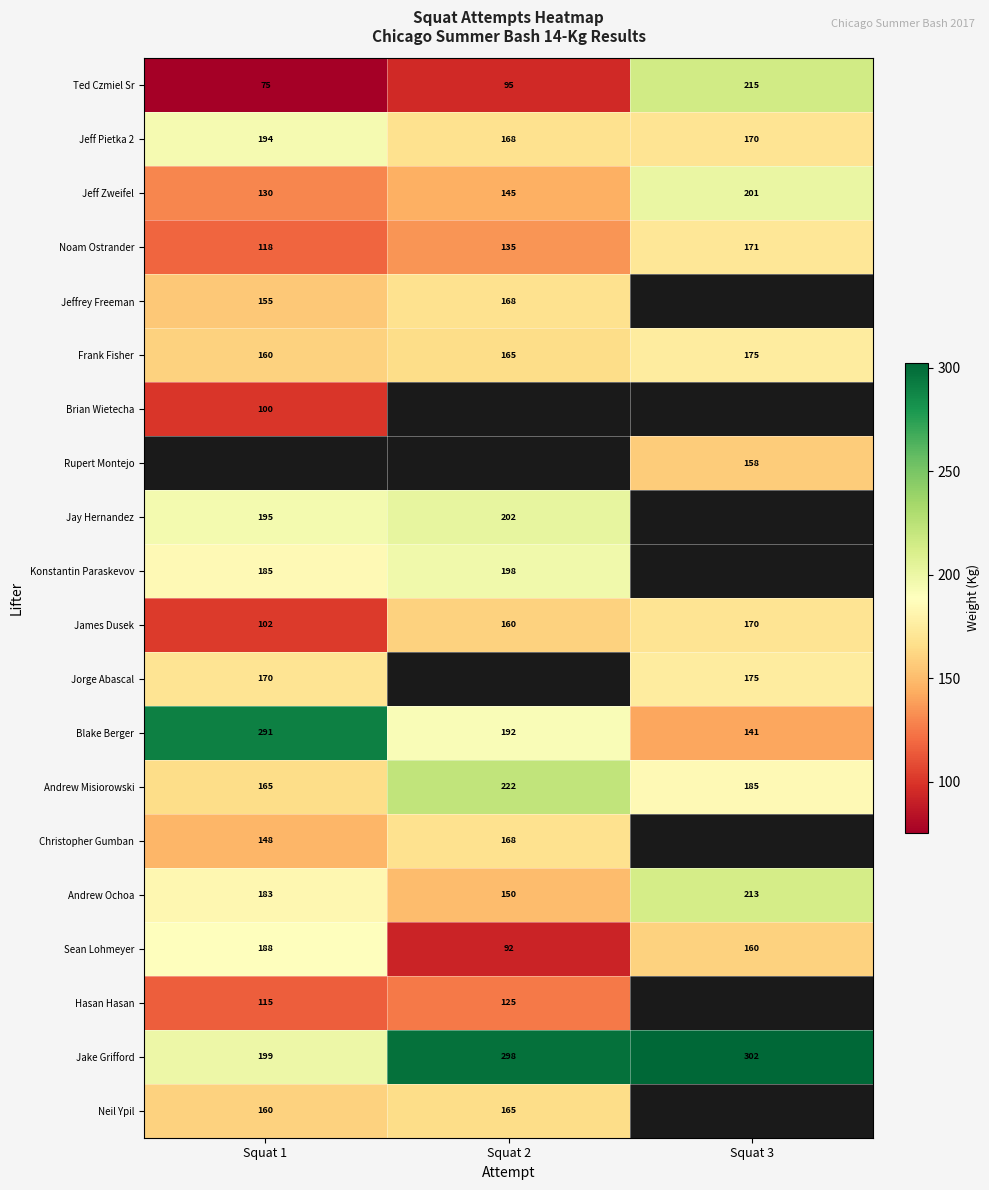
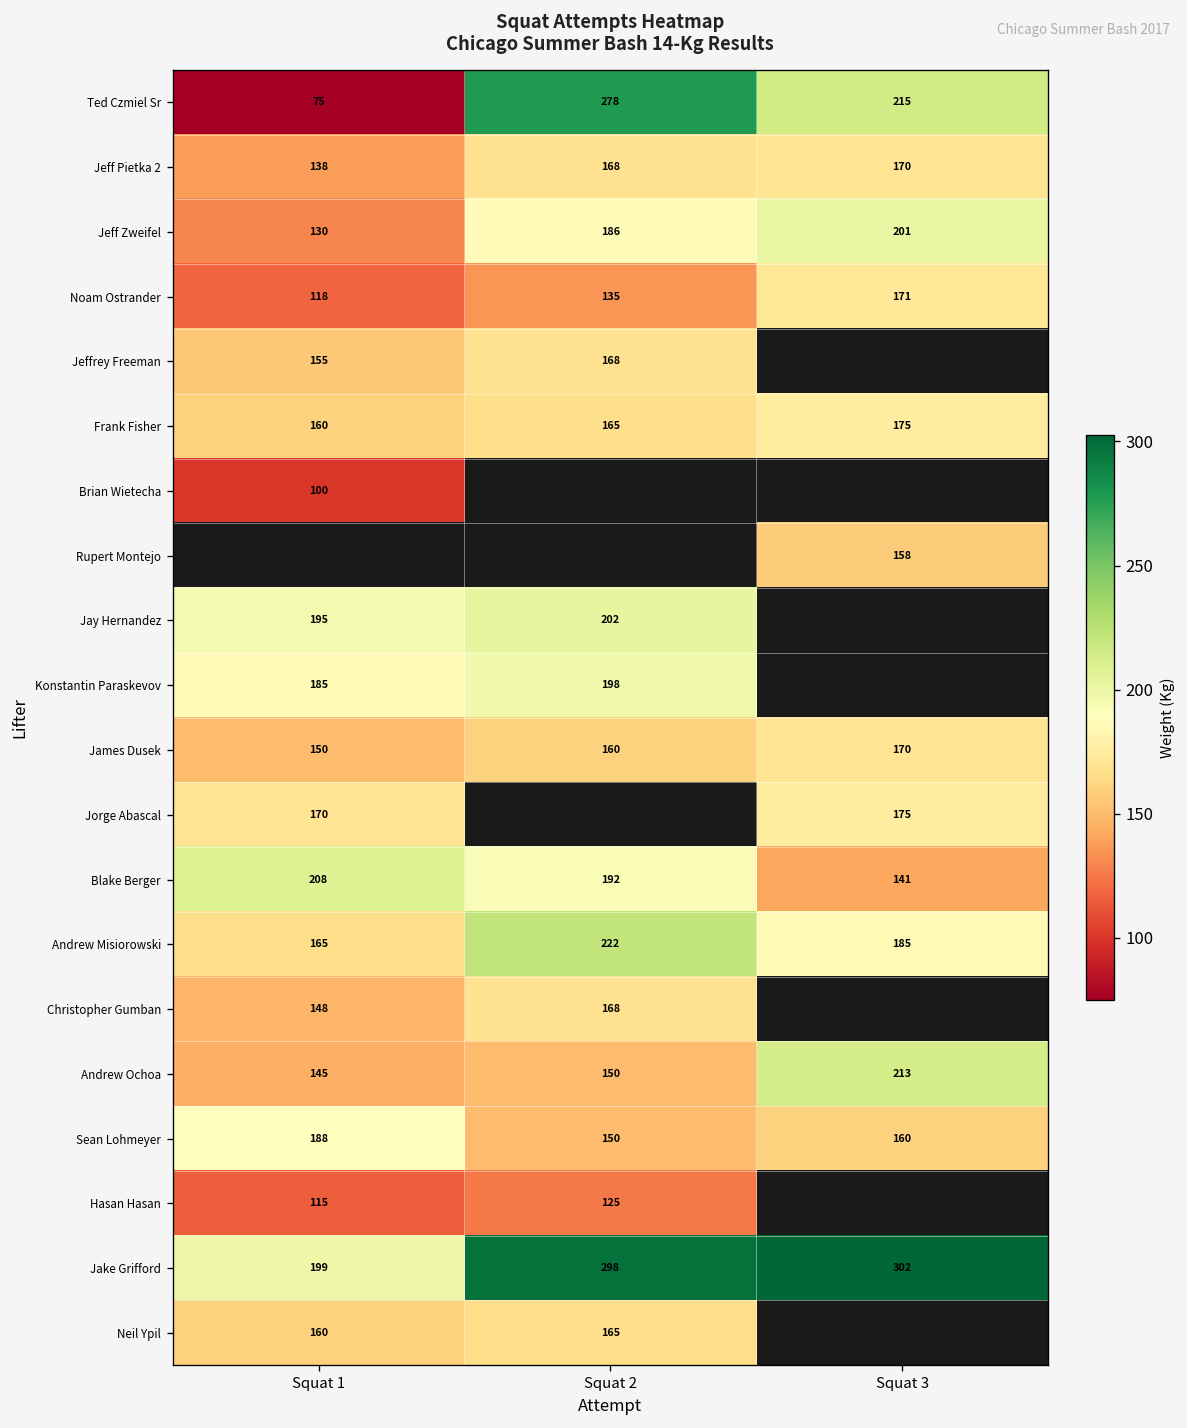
  {
    "Ted Czmiel Sr": {
      "Squat 1": 75,
-     "Squat 2": 95,
+     "Squat 2": 278,
      "Squat 3": 215
    },
    "Jeff Pietka 2": {
-     "Squat 1": 194,
+     "Squat 1": 138,
      "Squat 2": 168,
      "Squat 3": 170
    },
    "Jeff Zweifel": {
      "Squat 1": 130,
-     "Squat 2": 145,
+     "Squat 2": 186,
      "Squat 3": 201
    },
    "Noam Ostrander": {
      "Squat 1": 118,
      "Squat 2": 135,
      "Squat 3": 171
    },
    "Jeffrey Freeman": {
      "Squat 1": 155,
      "Squat 2": 168
    },
    "Frank Fisher": {
      "Squat 1": 160,
      "Squat 2": 165,
      "Squat 3": 175
    },
    "Brian Wietecha": {
      "Squat 1": 100
    },
    "Rupert Montejo": {
      "Squat 3": 158
    },
    "Jay Hernandez": {
      "Squat 1": 195,
      "Squat 2": 202
    },
    "Konstantin Paraskevov": {
      "Squat 1": 185,
      "Squat 2": 198
    },
    "James Dusek": {
-     "Squat 1": 102,
+     "Squat 1": 150,
      "Squat 2": 160,
      "Squat 3": 170
    },
    "Jorge Abascal": {
      "Squat 1": 170,
      "Squat 3": 175
    },
    "Blake Berger": {
-     "Squat 1": 291,
+     "Squat 1": 208,
      "Squat 2": 192,
      "Squat 3": 141
    },
    "Andrew Misiorowski": {
      "Squat 1": 165,
      "Squat 2": 222,
      "Squat 3": 185
    },
    "Christopher Gumban": {
      "Squat 1": 148,
      "Squat 2": 168
    },
    "Andrew Ochoa": {
-     "Squat 1": 183,
+     "Squat 1": 145,
      "Squat 2": 150,
      "Squat 3": 213
    },
    "Sean Lohmeyer": {
      "Squat 1": 188,
-     "Squat 2": 92,
+     "Squat 2": 150,
      "Squat 3": 160
    },
    "Hasan Hasan": {
      "Squat 1": 115,
      "Squat 2": 125
    },
    "Jake Grifford": {
      "Squat 1": 199,
      "Squat 2": 298,
      "Squat 3": 302
    },
    "Neil Ypil": {
      "Squat 1": 160,
      "Squat 2": 165
    }
  }
